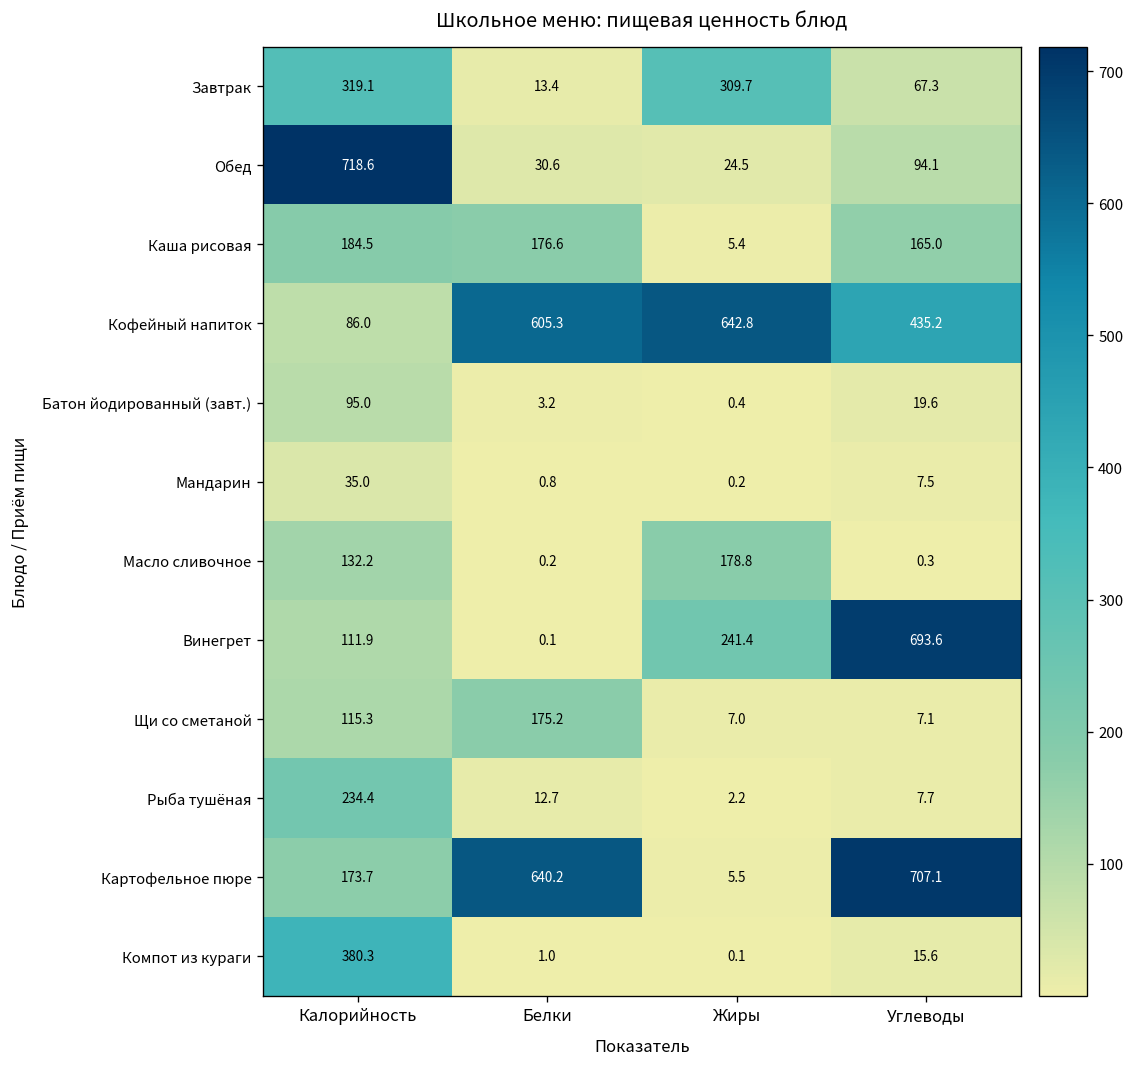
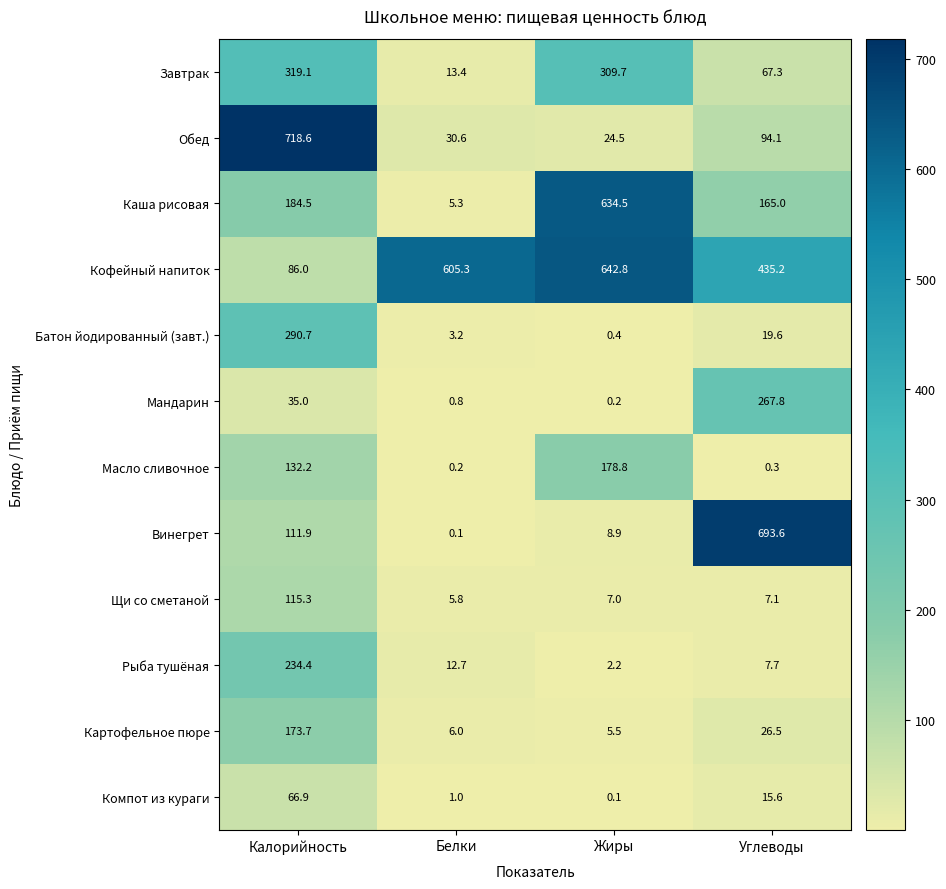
  {
    "Завтрак": {
      "Калорийность": 319.1,
      "Белки": 13.4,
      "Жиры": 309.7,
      "Углеводы": 67.3
    },
    "Обед": {
      "Калорийность": 718.6,
      "Белки": 30.6,
      "Жиры": 24.5,
      "Углеводы": 94.1
    },
    "Каша рисовая": {
      "Калорийность": 184.5,
-     "Белки": 176.6,
-     "Жиры": 5.4,
+     "Белки": 5.3,
+     "Жиры": 634.5,
      "Углеводы": 165.0
    },
    "Кофейный напиток": {
      "Калорийность": 86.0,
      "Белки": 605.3,
      "Жиры": 642.8,
      "Углеводы": 435.2
    },
    "Батон йодированный (завт.)": {
-     "Калорийность": 95.0,
+     "Калорийность": 290.7,
      "Белки": 3.2,
      "Жиры": 0.4,
      "Углеводы": 19.6
    },
    "Мандарин": {
      "Калорийность": 35.0,
      "Белки": 0.8,
      "Жиры": 0.2,
-     "Углеводы": 7.5
+     "Углеводы": 267.8
    },
    "Масло сливочное": {
      "Калорийность": 132.2,
      "Белки": 0.2,
      "Жиры": 178.8,
      "Углеводы": 0.3
    },
    "Винегрет": {
      "Калорийность": 111.9,
      "Белки": 0.1,
-     "Жиры": 241.4,
+     "Жиры": 8.9,
      "Углеводы": 693.6
    },
    "Щи со сметаной": {
      "Калорийность": 115.3,
-     "Белки": 175.2,
+     "Белки": 5.8,
      "Жиры": 7.0,
      "Углеводы": 7.1
    },
    "Рыба тушёная": {
      "Калорийность": 234.4,
      "Белки": 12.7,
      "Жиры": 2.2,
      "Углеводы": 7.7
    },
    "Картофельное пюре": {
      "Калорийность": 173.7,
-     "Белки": 640.2,
+     "Белки": 6.0,
      "Жиры": 5.5,
-     "Углеводы": 707.1
+     "Углеводы": 26.5
    },
    "Компот из кураги": {
-     "Калорийность": 380.3,
+     "Калорийность": 66.9,
      "Белки": 1.0,
      "Жиры": 0.1,
      "Углеводы": 15.6
    }
  }
